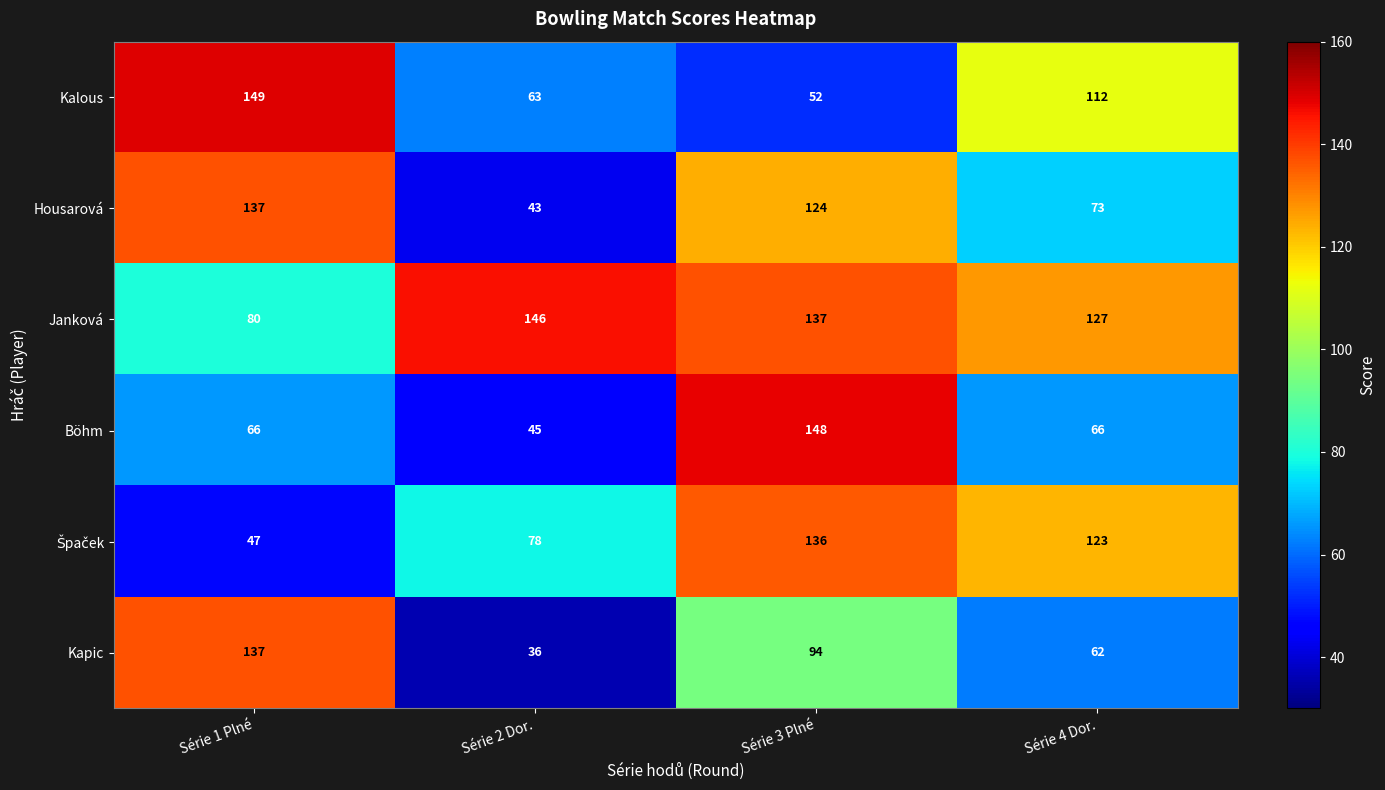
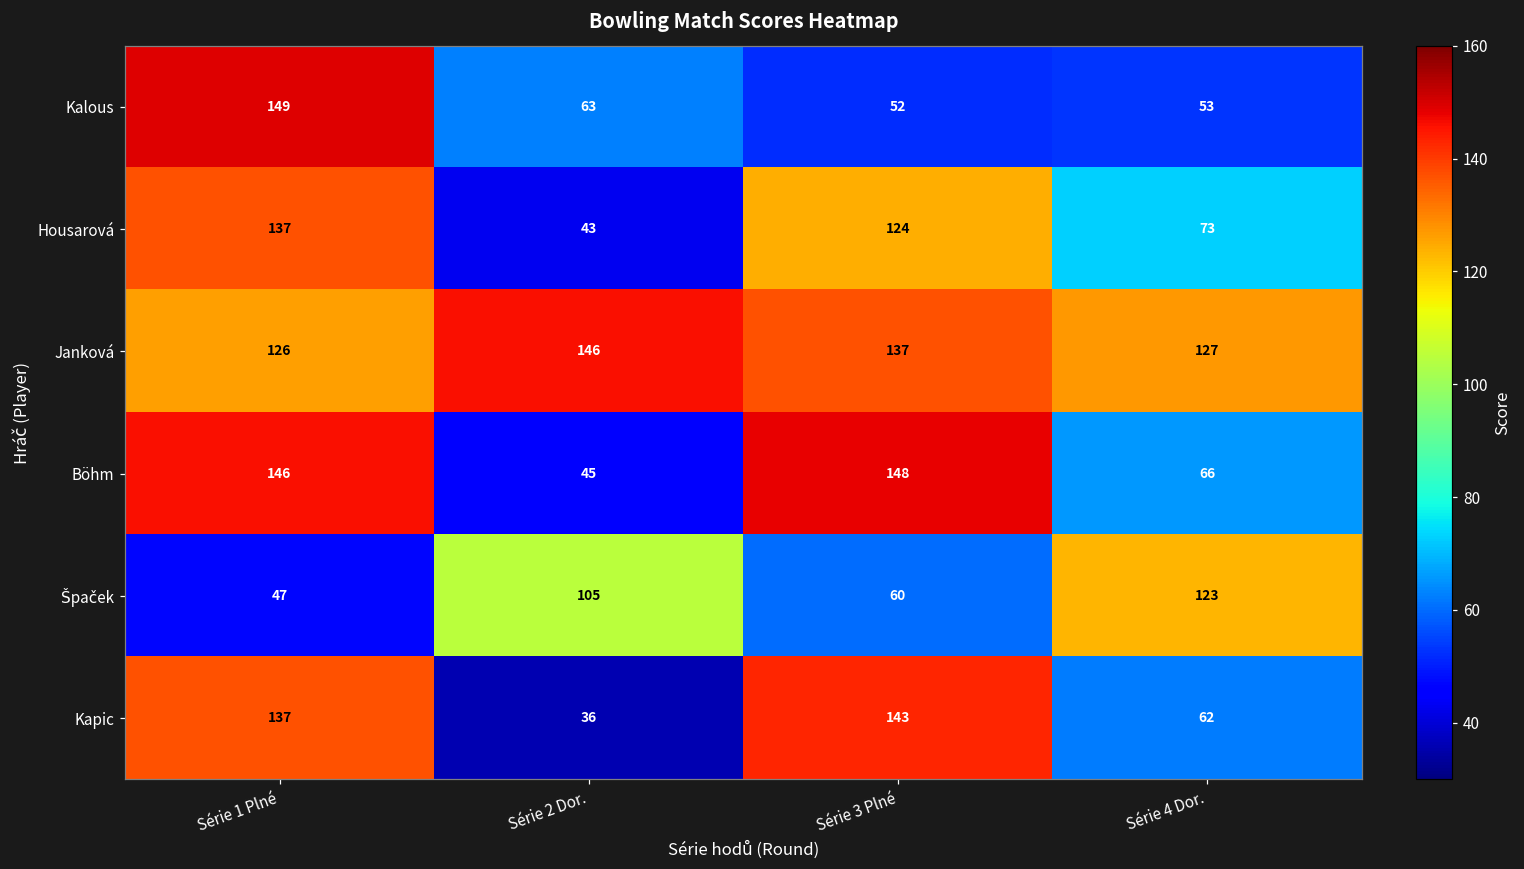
  {
    "Kalous": {
      "Série 1 Plné": 149,
      "Série 2 Dor.": 63,
      "Série 3 Plné": 52,
-     "Série 4 Dor.": 112
+     "Série 4 Dor.": 53
    },
    "Housarová": {
      "Série 1 Plné": 137,
      "Série 2 Dor.": 43,
      "Série 3 Plné": 124,
      "Série 4 Dor.": 73
    },
    "Janková": {
-     "Série 1 Plné": 80,
+     "Série 1 Plné": 126,
      "Série 2 Dor.": 146,
      "Série 3 Plné": 137,
      "Série 4 Dor.": 127
    },
    "Böhm": {
-     "Série 1 Plné": 66,
+     "Série 1 Plné": 146,
      "Série 2 Dor.": 45,
      "Série 3 Plné": 148,
      "Série 4 Dor.": 66
    },
    "Špaček": {
      "Série 1 Plné": 47,
-     "Série 2 Dor.": 78,
-     "Série 3 Plné": 136,
+     "Série 2 Dor.": 105,
+     "Série 3 Plné": 60,
      "Série 4 Dor.": 123
    },
    "Kapic": {
      "Série 1 Plné": 137,
      "Série 2 Dor.": 36,
-     "Série 3 Plné": 94,
+     "Série 3 Plné": 143,
      "Série 4 Dor.": 62
    }
  }
